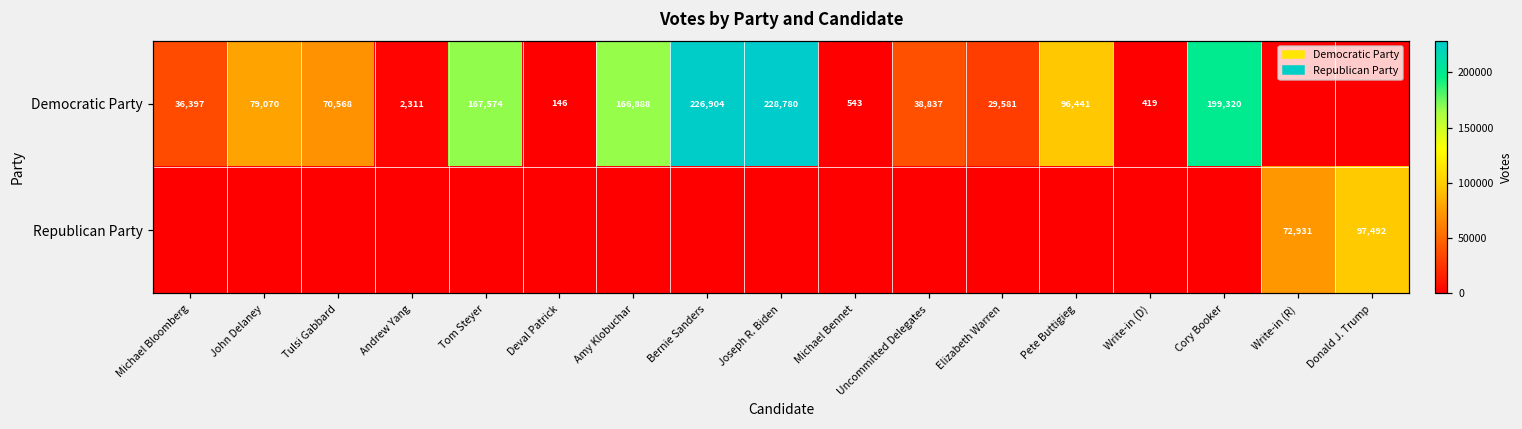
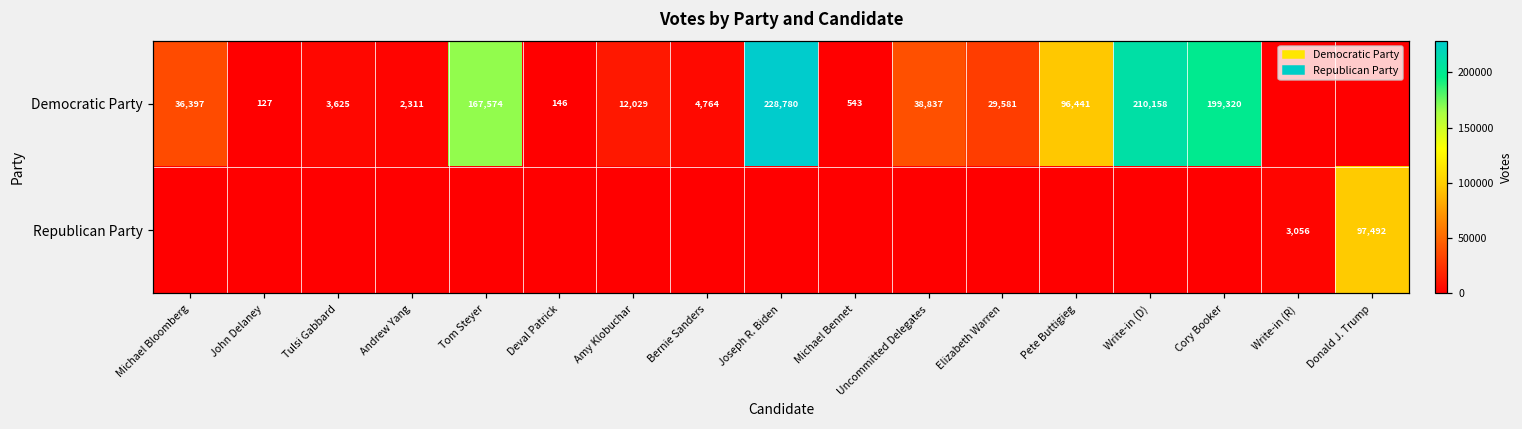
  {
    "Democratic Party": {
      "Michael Bloomberg": "36,397",
-     "John Delaney": "79,070",
-     "Tulsi Gabbard": "70,568",
+     "John Delaney": "127",
+     "Tulsi Gabbard": "3,625",
      "Andrew Yang": "2,311",
      "Tom Steyer": "167,574",
      "Deval Patrick": "146",
-     "Amy Klobuchar": "166,888",
-     "Bernie Sanders": "226,904",
+     "Amy Klobuchar": "12,029",
+     "Bernie Sanders": "4,764",
      "Joseph R. Biden": "228,780",
      "Michael Bennet": "543",
      "Uncommitted Delegates": "38,837",
      "Elizabeth Warren": "29,581",
      "Pete Buttigieg": "96,441",
-     "Write-in (D)": "419",
+     "Write-in (D)": "210,158",
      "Cory Booker": "199,320"
    },
    "Republican Party": {
-     "Write-in (R)": "72,931",
+     "Write-in (R)": "3,056",
      "Donald J. Trump": "97,492"
    }
  }
